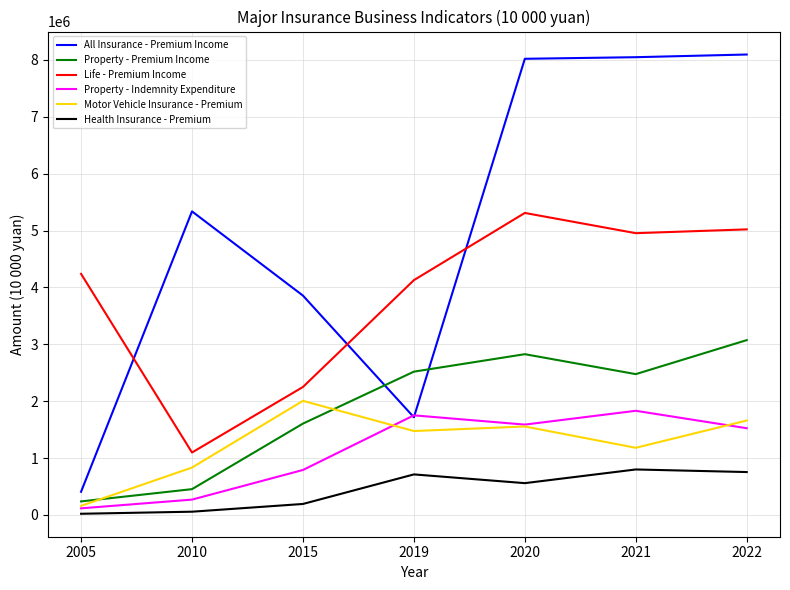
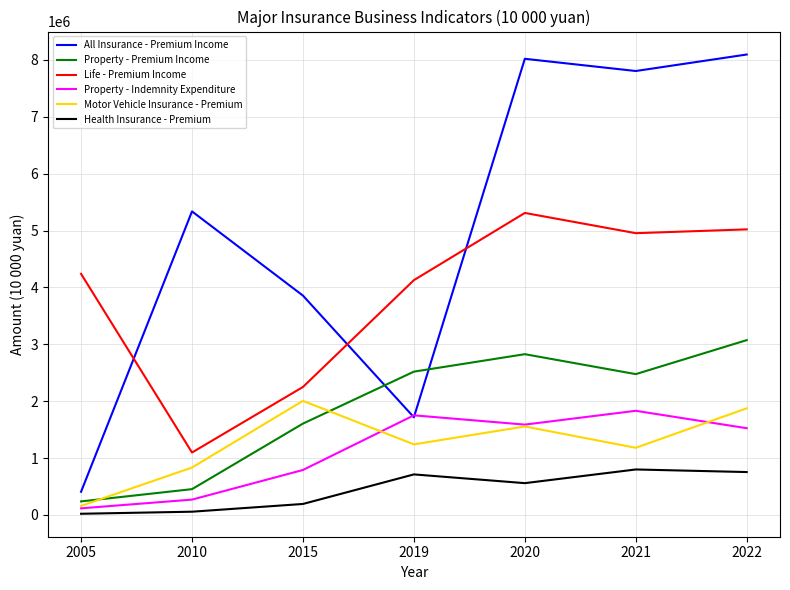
  {
    "All Insurance - Premium Income": {
      "2005": 400000,
      "2010": 5300000,
      "2015": 3900000,
      "2020": 8000000,
-     "2021": 8000000,
+     "2021": 7800000,
      "2022": 8100000
    },
    "Property - Premium Income": {
      "2005": 200000,
      "2010": 500000,
      "2015": 1600000,
      "2019": 2500000,
      "2020": 2800000,
      "2021": 2500000,
      "2022": 3100000
    },
    "Life - Premium Income": {
      "2005": 4200000,
      "2010": 1100000,
      "2015": 2300000,
      "2019": 4100000,
      "2020": 5300000,
      "2021": 5000000,
      "2022": 5000000
    },
    "Property - Indemnity Expenditure": {
      "2010": 300000,
      "2015": 800000,
      "2021": 1800000,
      "2022": 1500000
    },
    "Motor Vehicle Insurance - Premium": {
      "2010": 800000,
      "2015": 2000000,
-     "2019": 1500000,
+     "2019": 1200000,
      "2021": 1200000,
-     "2022": 1700000
+     "2022": 1900000
    },
    "Health Insurance - Premium": {
      "2005": 0,
      "2010": 100000,
      "2015": 200000,
      "2019": 700000,
      "2020": 600000,
      "2021": 800000,
      "2022": 800000
    }
  }
